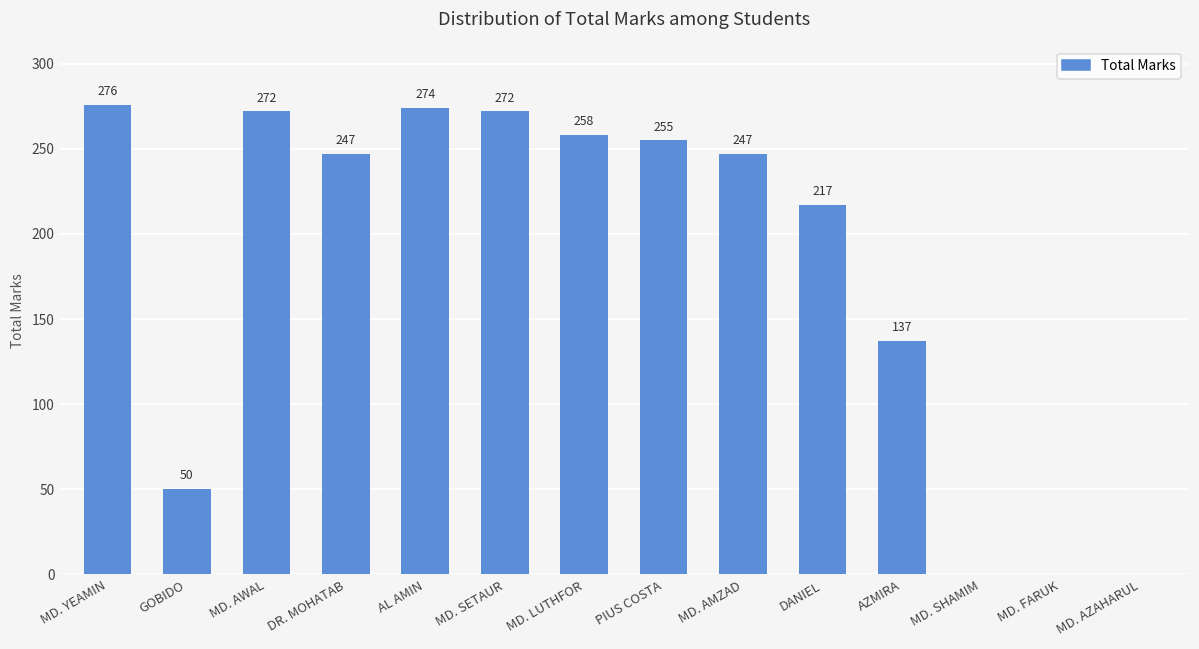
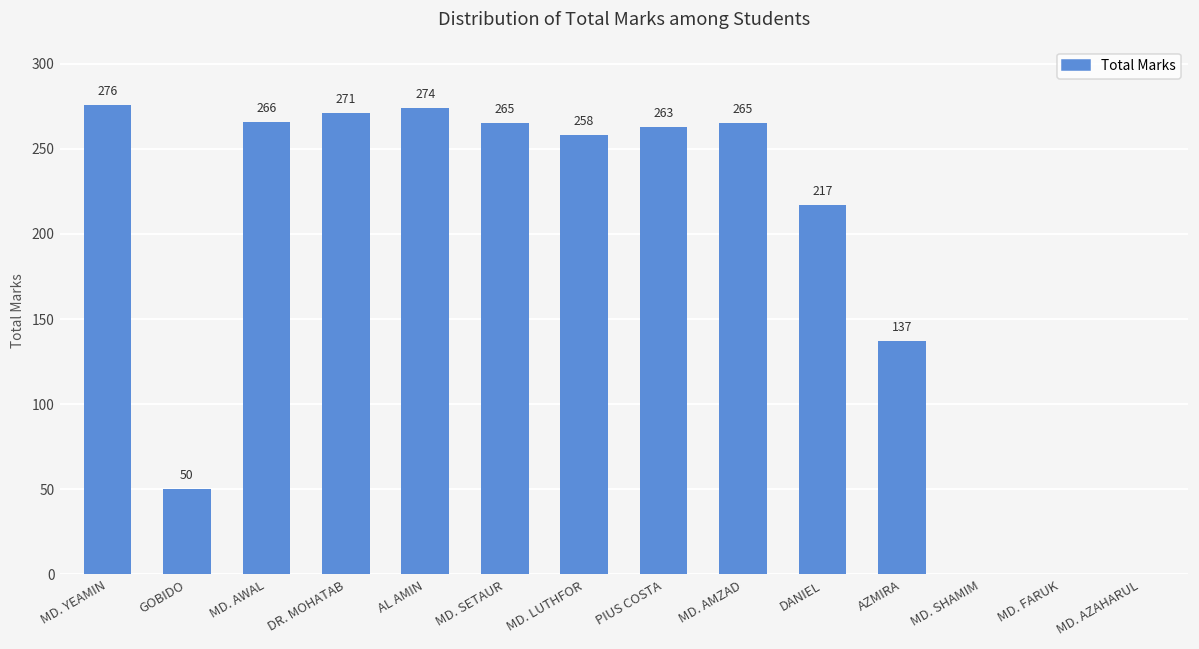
  {
    "MD. YEAMIN": 276,
    "GOBIDO": 50,
-   "MD. AWAL": 272,
-   "DR. MOHATAB": 247,
+   "MD. AWAL": 266,
+   "DR. MOHATAB": 271,
    "AL AMIN": 274,
-   "MD. SETAUR": 272,
+   "MD. SETAUR": 265,
    "MD. LUTHFOR": 258,
-   "PIUS COSTA": 255,
-   "MD. AMZAD": 247,
+   "PIUS COSTA": 263,
+   "MD. AMZAD": 265,
    "DANIEL": 217,
    "AZMIRA": 137
  }
